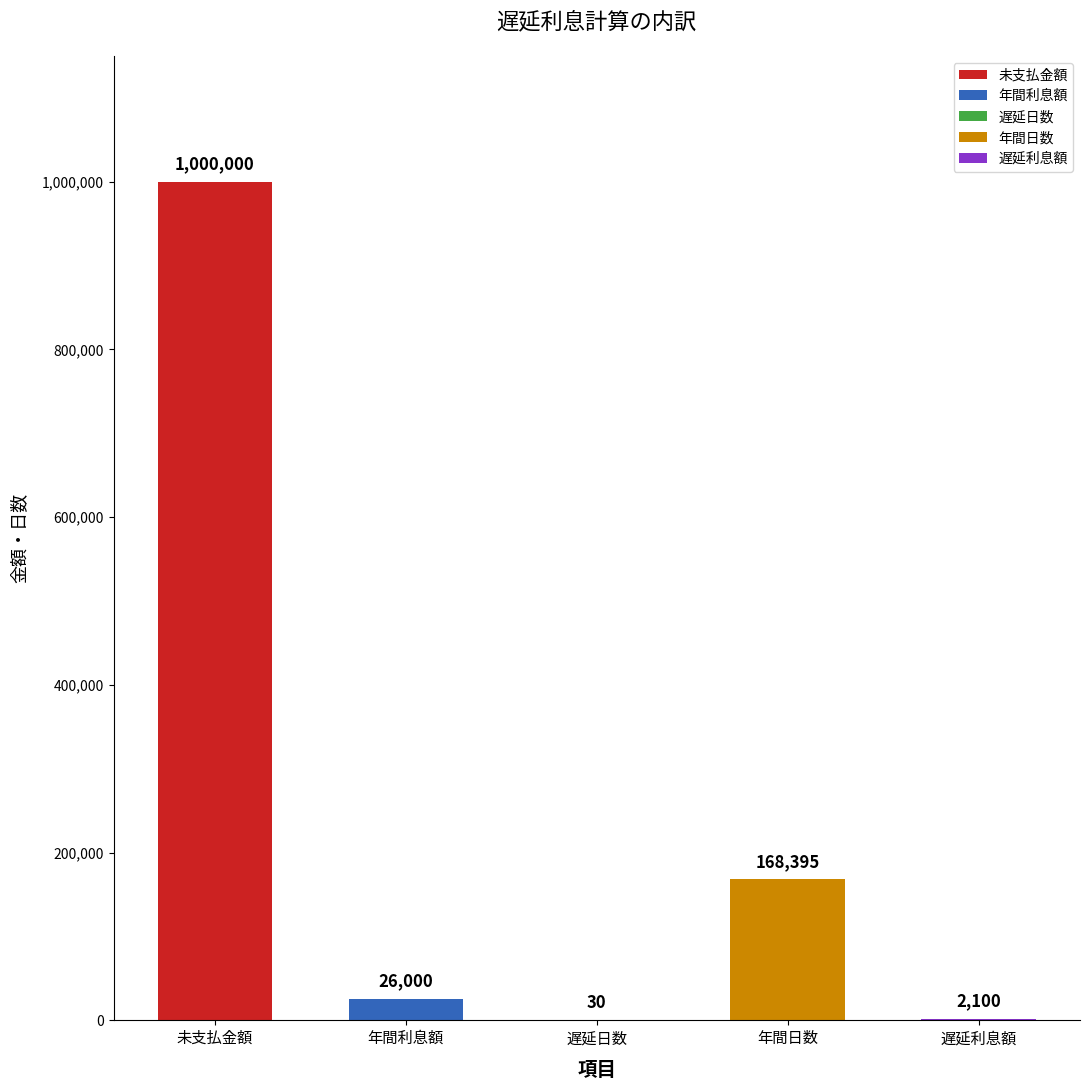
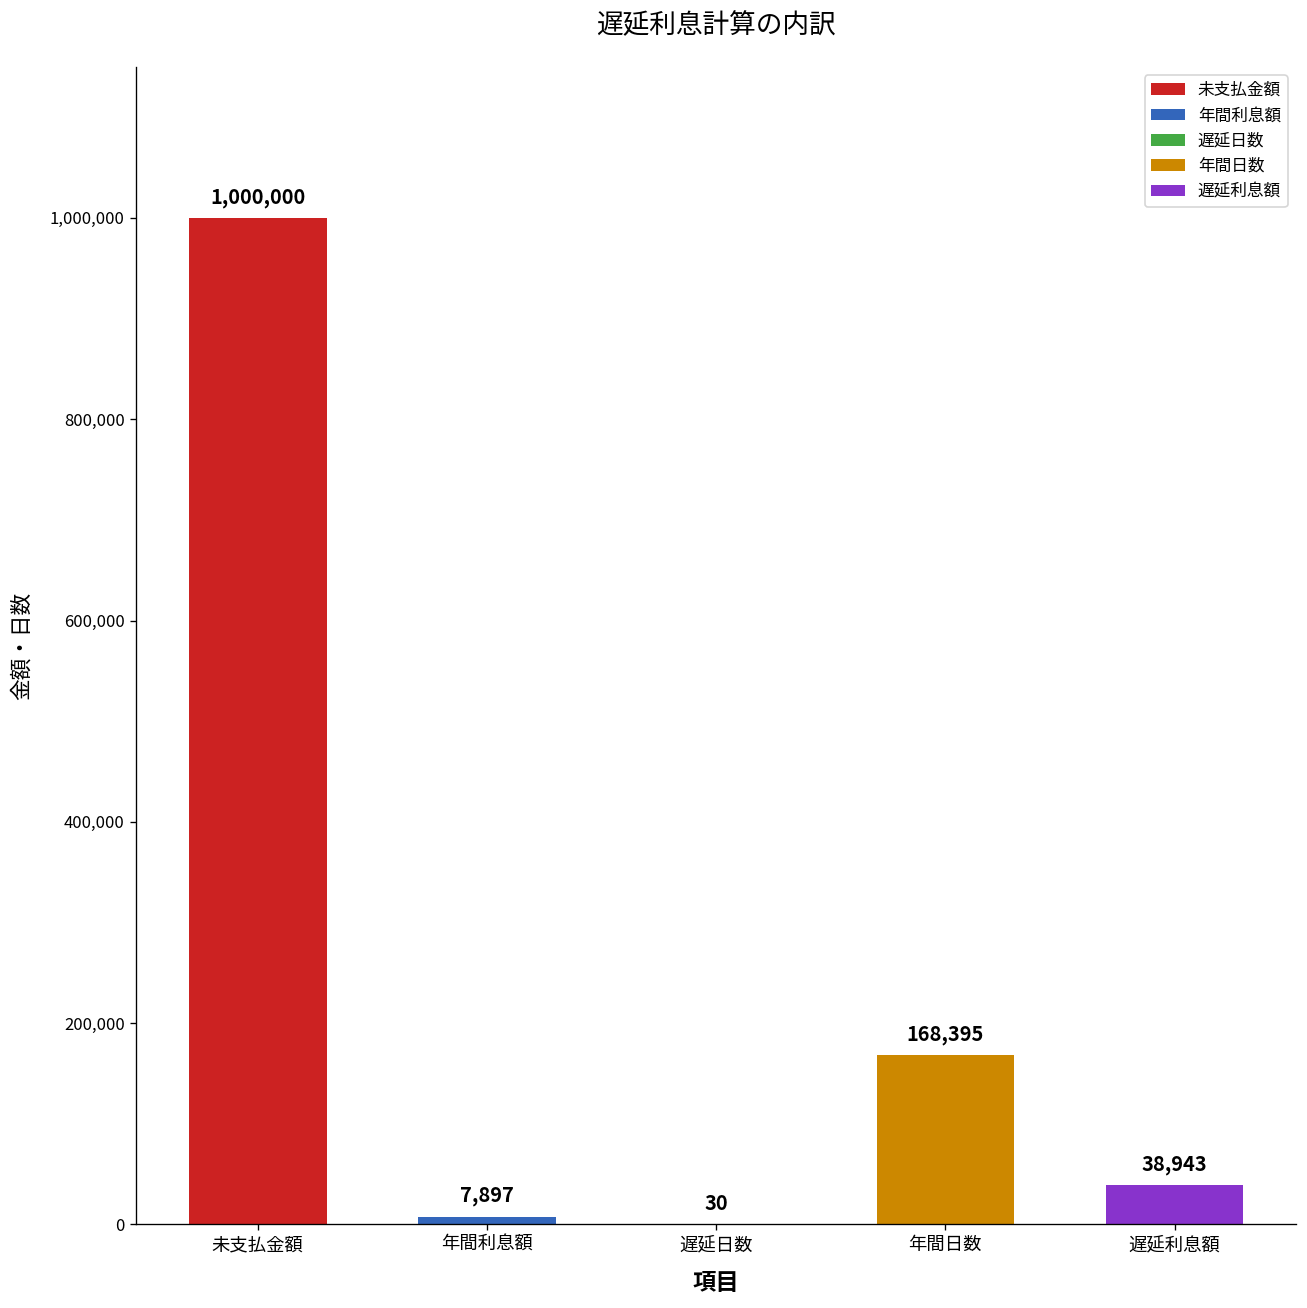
  {
    "未支払金額": "1,000,000",
-   "年間利息額": "26,000",
+   "年間利息額": "7,897",
    "遅延日数": "30",
    "年間日数": "168,395",
-   "遅延利息額": "2,100"
+   "遅延利息額": "38,943"
  }
